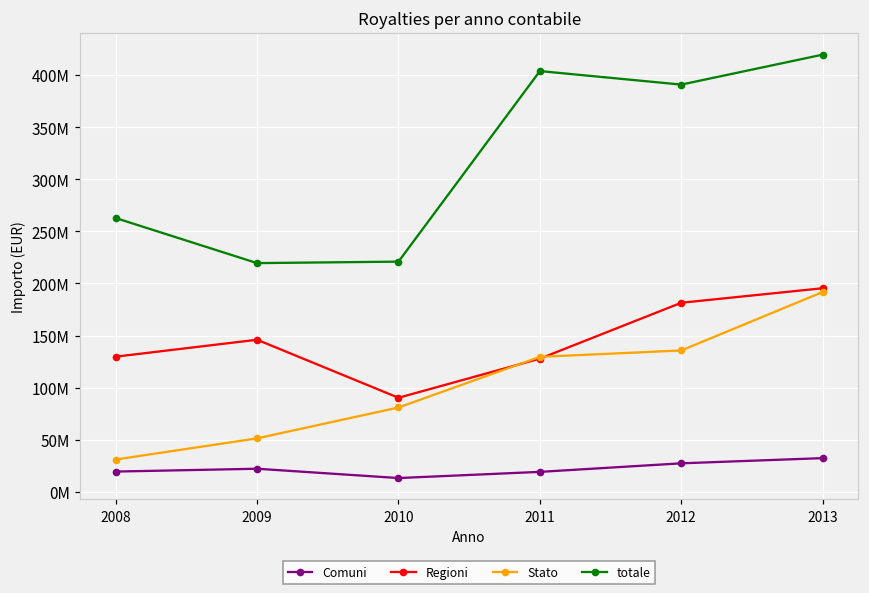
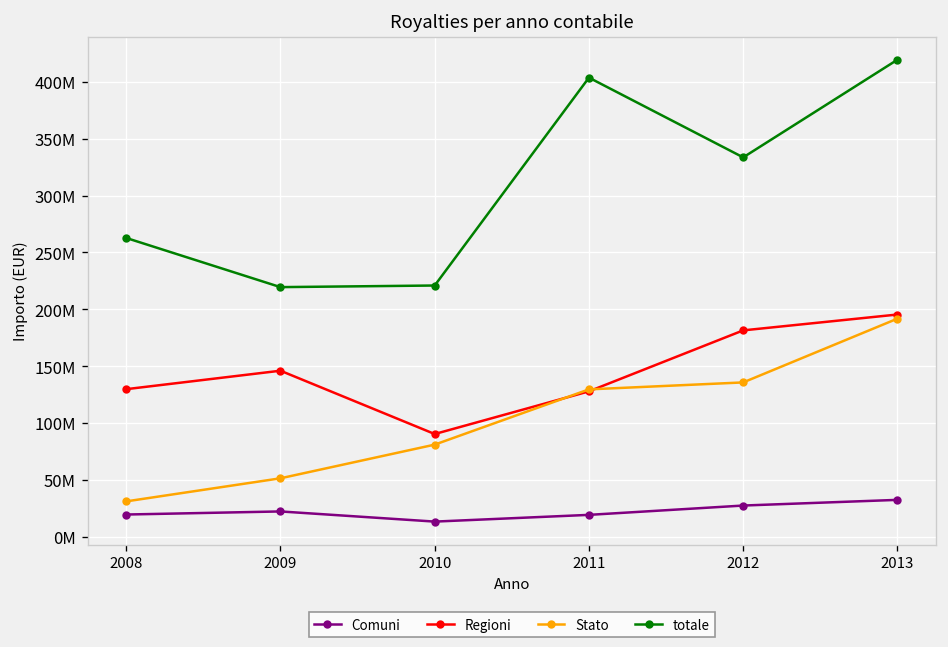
  {
    "Comuni": {
      "2008": 20000000,
      "2009": 20000000,
      "2010": 10000000,
      "2011": 20000000,
      "2012": 30000000,
      "2013": 30000000
    },
    "Regioni": {
      "2008": 130000000,
      "2009": 150000000,
      "2010": 90000000,
      "2012": 180000000,
      "2013": 200000000
    },
    "Stato": {
      "2008": 30000000,
      "2009": 50000000,
      "2010": 80000000,
      "2012": 140000000,
      "2013": 190000000
    },
    "totale": {
      "2008": 260000000,
      "2009": 220000000,
      "2010": 220000000,
      "2011": 400000000,
-     "2012": 390000000,
+     "2012": 330000000,
      "2013": 420000000
    }
  }
